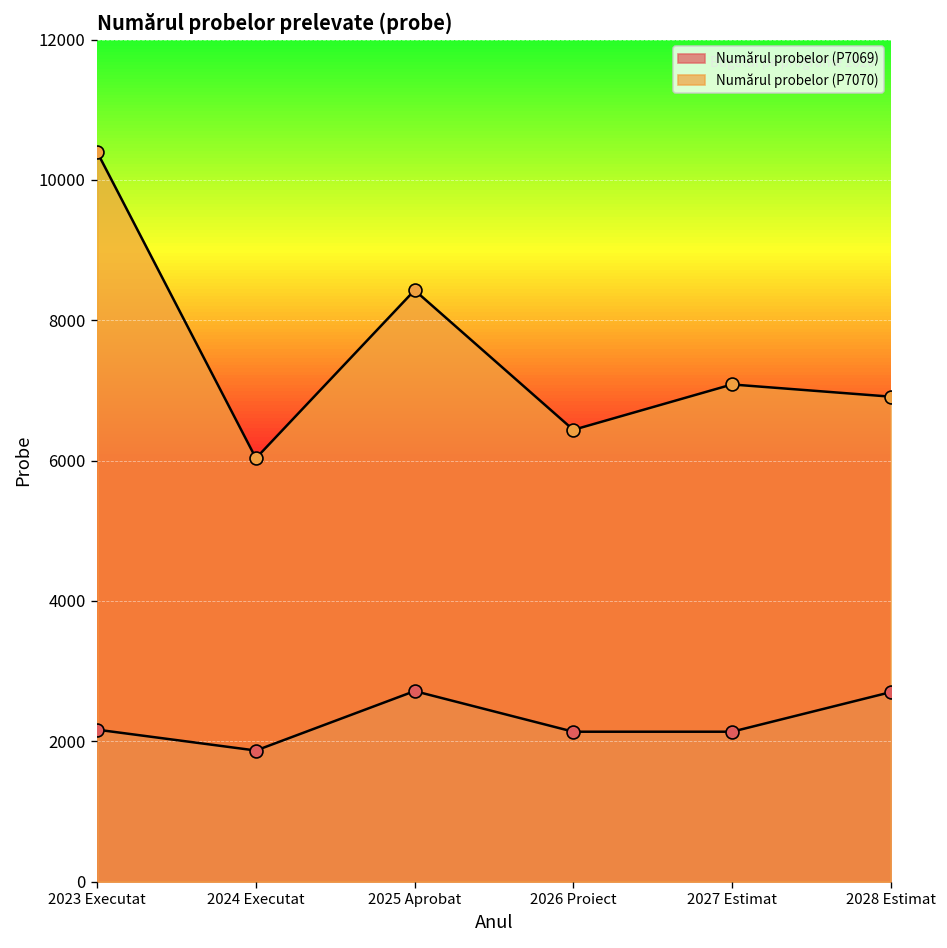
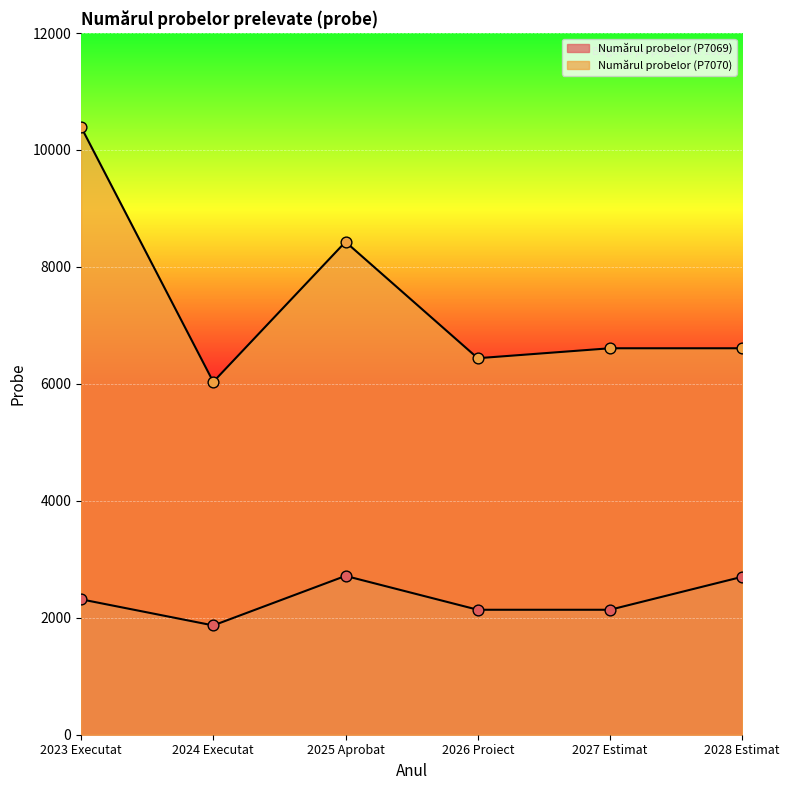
  {
    "Numărul probelor (P7069)": {
-     "2023 Executat": 2200,
+     "2023 Executat": 2300,
      "2024 Executat": 1900,
      "2025 Aprobat": 2700,
      "2026 Proiect": 2100,
      "2027 Estimat": 2100,
      "2028 Estimat": 2700
    },
    "Numărul probelor (P7070)": {
      "2023 Executat": 10400,
      "2024 Executat": 6000,
      "2025 Aprobat": 8400,
      "2026 Proiect": 6400,
-     "2027 Estimat": 7100,
-     "2028 Estimat": 6900
+     "2027 Estimat": 6600,
+     "2028 Estimat": 6600
    }
  }
